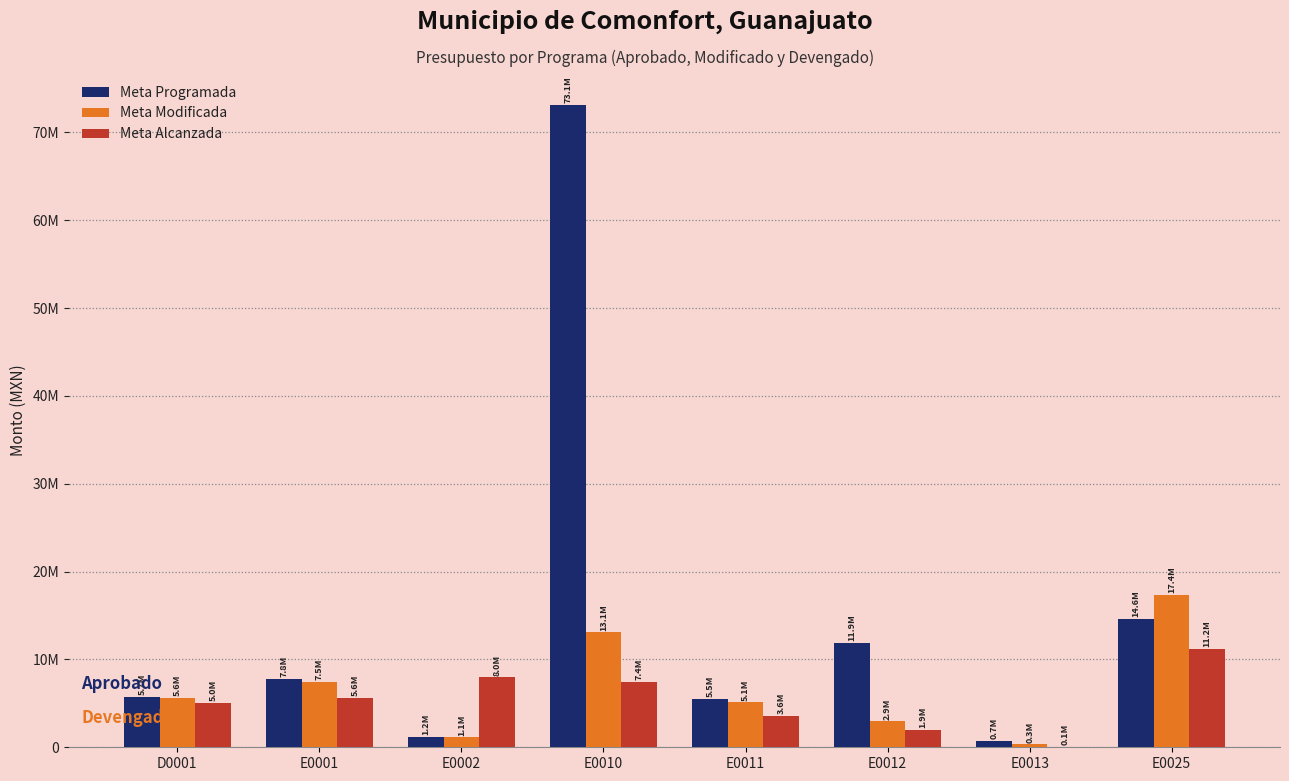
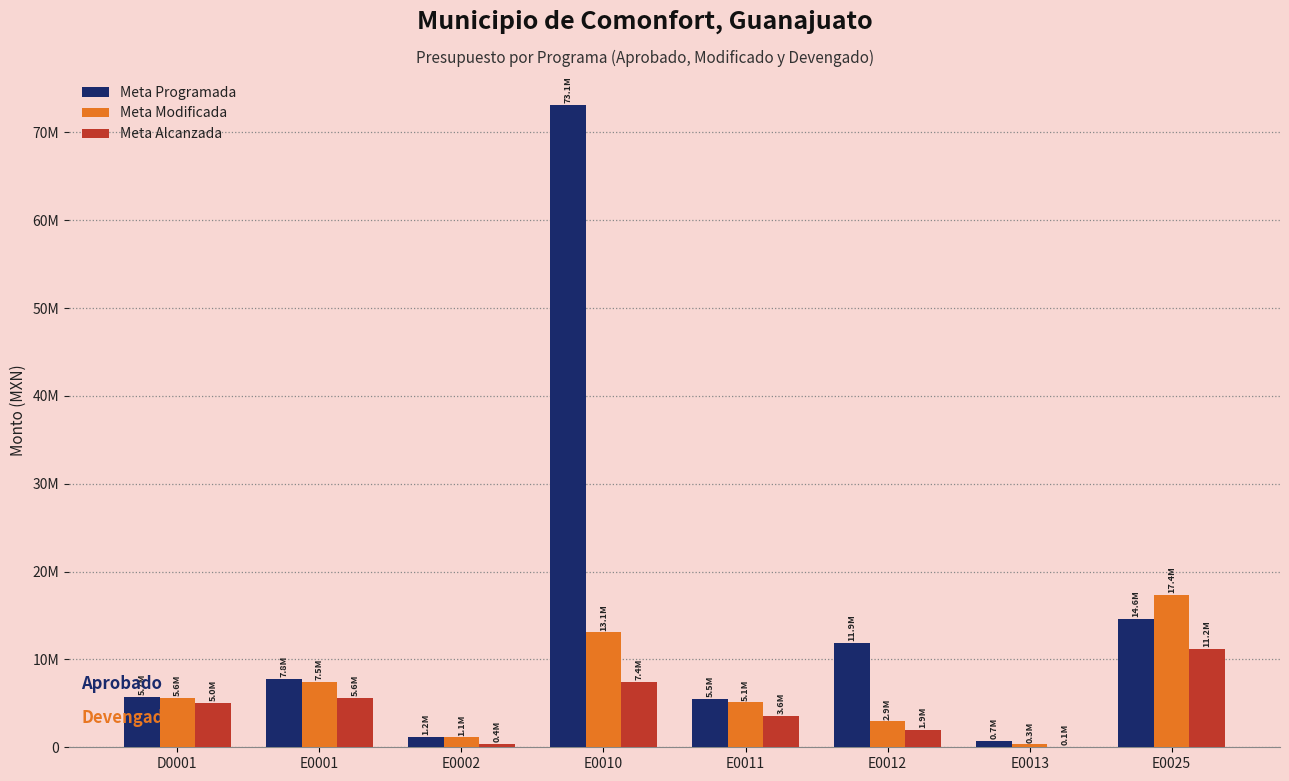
  {
    "Meta Programada": {
      "E0001": "7.8M",
      "E0002": "1.2M",
      "E0010": "73.1M",
      "E0011": "5.5M",
      "E0012": "11.9M",
      "E0013": "0.7M",
      "E0025": "14.6M"
    },
    "Meta Modificada": {
      "D0001": "5.6M",
      "E0001": "7.5M",
      "E0002": "1.1M",
      "E0010": "13.1M",
      "E0011": "5.1M",
      "E0012": "2.9M",
      "E0013": "0.3M",
      "E0025": "17.4M"
    },
    "Meta Alcanzada": {
      "D0001": "5.0M",
      "E0001": "5.6M",
-     "E0002": "8.0M",
+     "E0002": "0.4M",
      "E0010": "7.4M",
      "E0011": "3.6M",
      "E0012": "1.9M",
      "E0013": "0.1M",
      "E0025": "11.2M"
    }
  }
